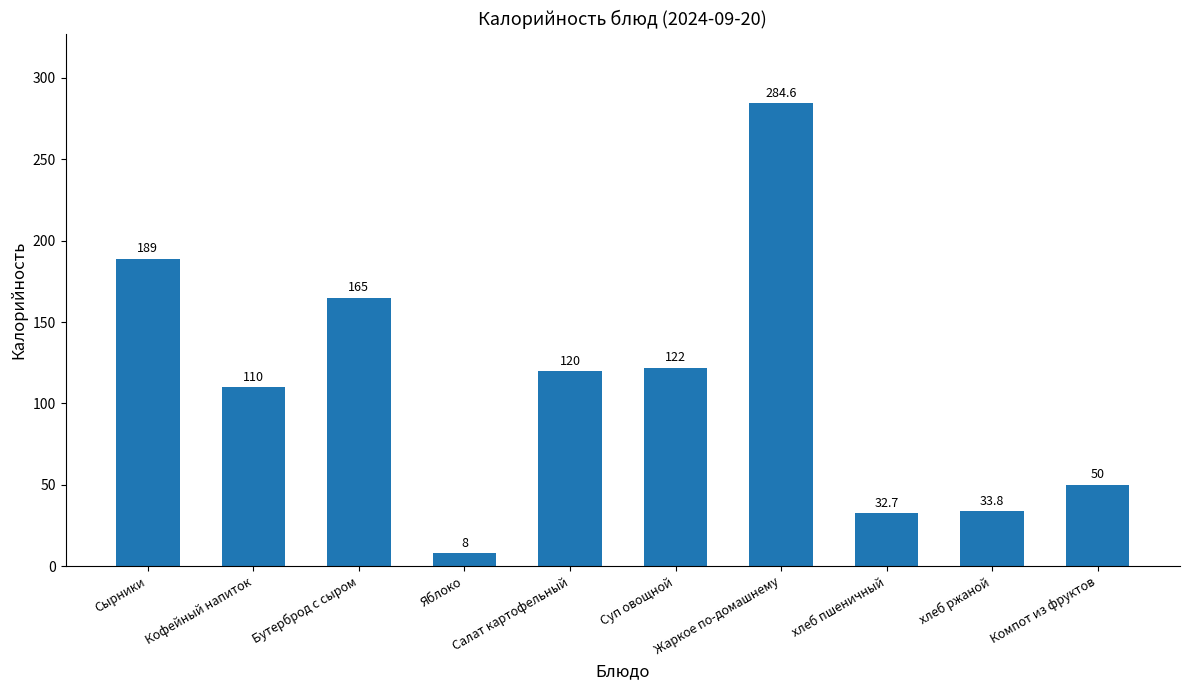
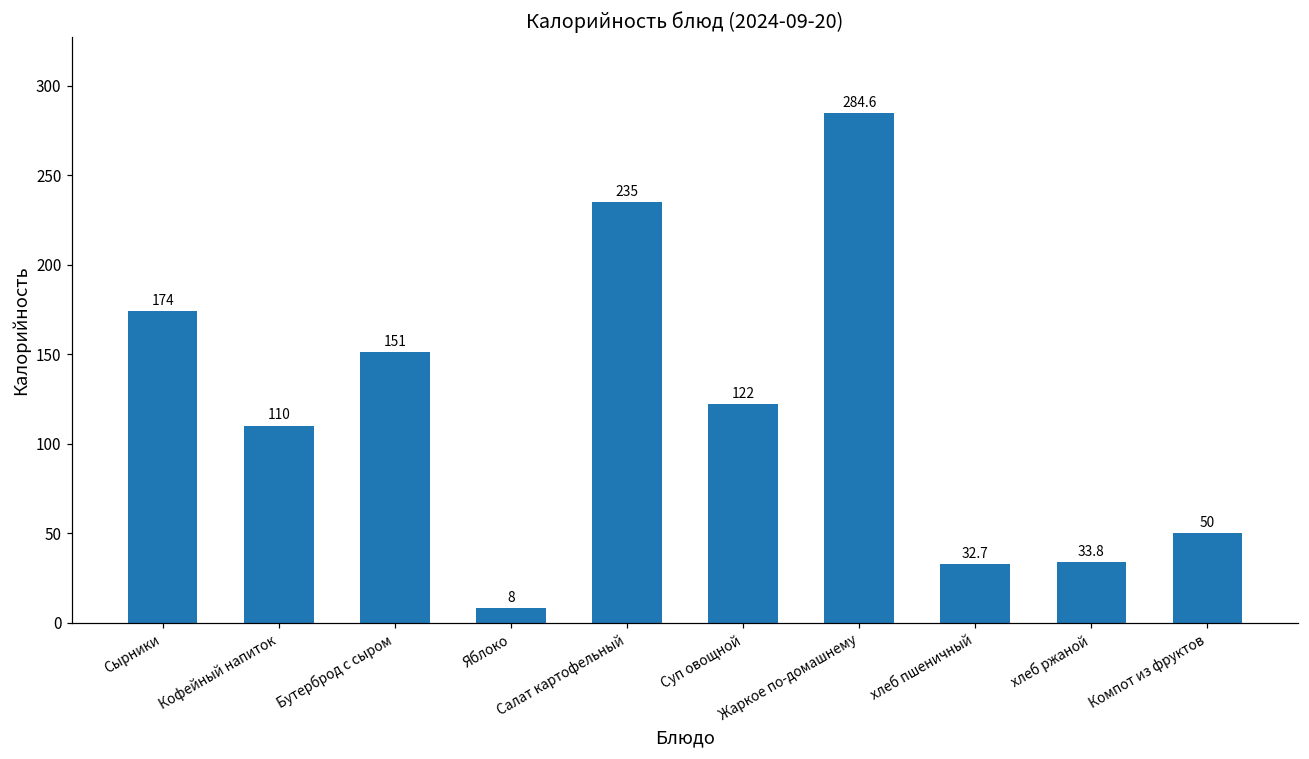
  {
-   "Сырники": 189,
+   "Сырники": 174,
    "Кофейный напиток": 110,
-   "Бутерброд с сыром": 165,
+   "Бутерброд с сыром": 151,
    "Яблоко": 8,
-   "Салат картофельный": 120,
+   "Салат картофельный": 235,
    "Суп овощной": 122,
    "Жаркое по-домашнему": 284.6,
    "хлеб пшеничный": 32.7,
    "хлеб ржаной": 33.8,
    "Компот из фруктов": 50
  }
